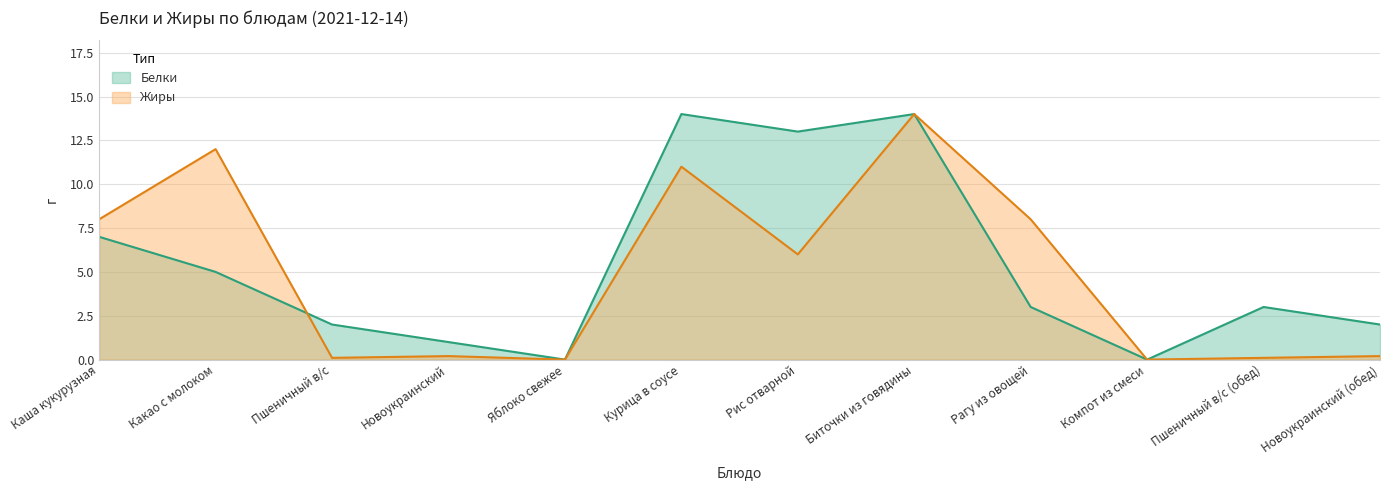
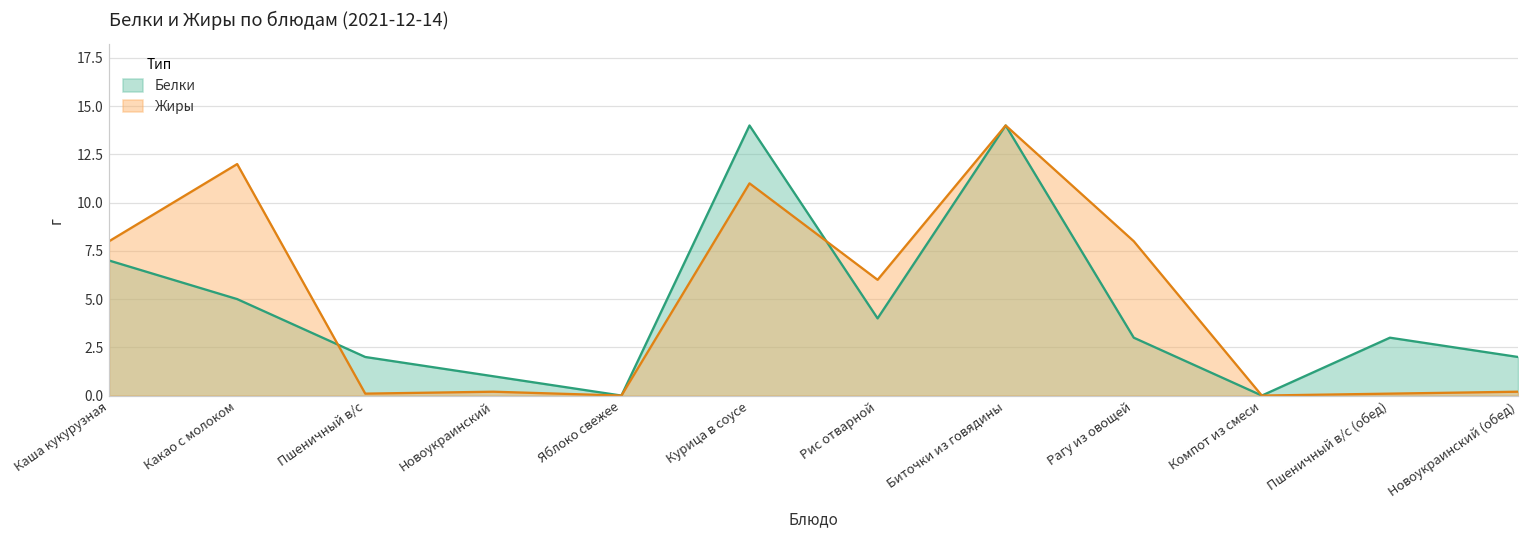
  {
    "Белки": {
      "Каша кукурузная": 7,
      "Какао с молоком": 5,
      "Пшеничный в/с": 2,
      "Новоукраинский": 1,
      "Курица в соусе": 14,
-     "Рис отварной": 13,
+     "Рис отварной": 4,
      "Рагу из овощей": 3,
      "Пшеничный в/с (обед)": 3,
      "Новоукраинский (обед)": 2
    },
    "Жиры": {
      "Каша кукурузная": 8,
      "Какао с молоком": 12,
      "Пшеничный в/с": 0,
      "Новоукраинский": 0.2,
      "Курица в соусе": 11,
      "Рис отварной": 6,
      "Рагу из овощей": 8,
      "Пшеничный в/с (обед)": 0,
      "Новоукраинский (обед)": 0.2
    }
  }
